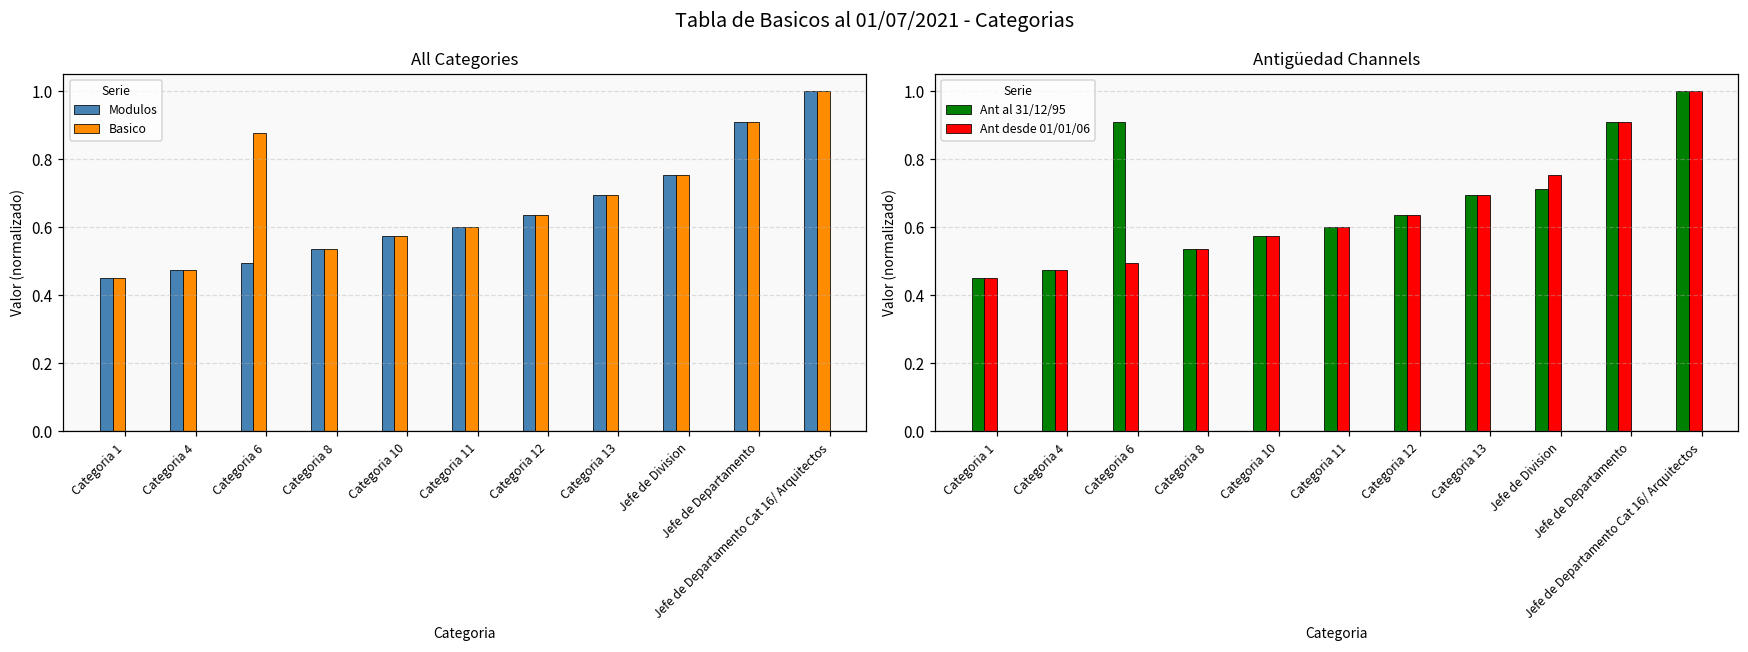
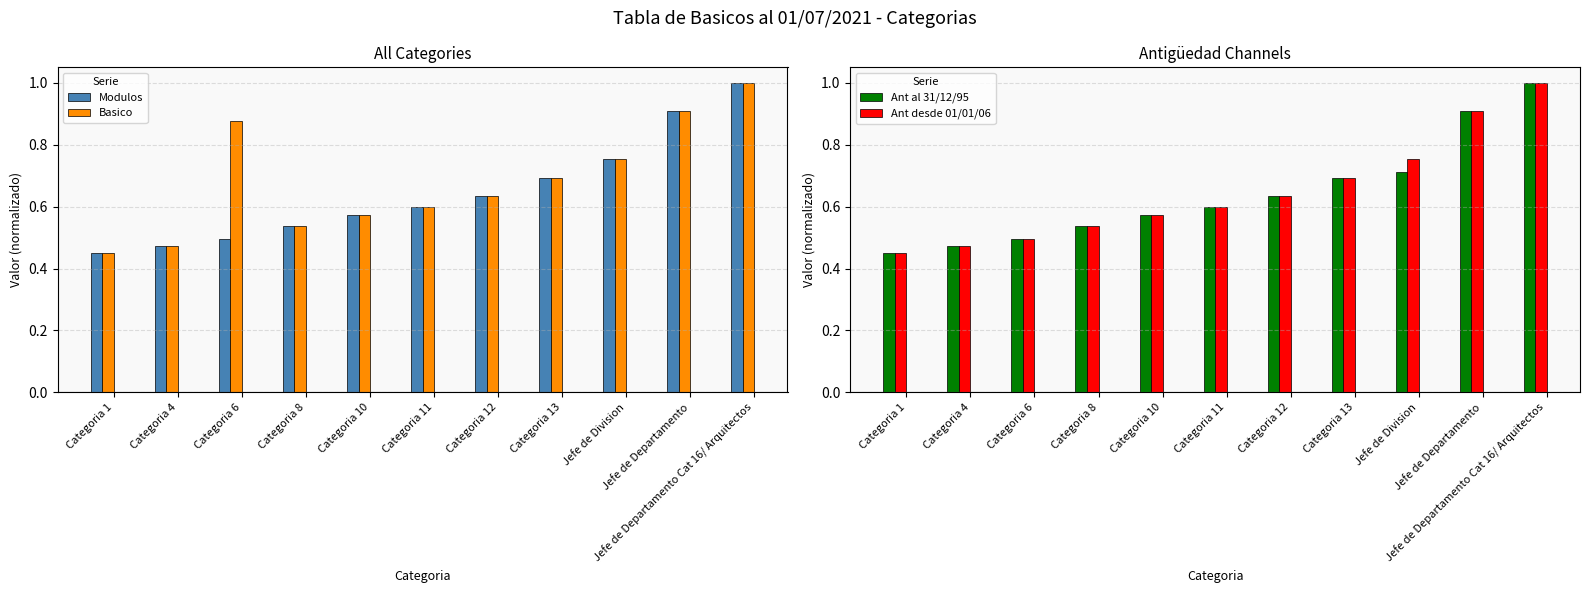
  {
    "All Categories": {
      "Modulos": {
        "Categoria 1": 0.45,
        "Categoria 4": 0.47,
        "Categoria 6": 0.50,
        "Categoria 8": 0.54,
        "Categoria 10": 0.57,
        "Categoria 11": 0.60,
        "Categoria 12": 0.63,
        "Categoria 13": 0.69,
        "Jefe de Division": 0.75,
        "Jefe de Departamento": 0.91,
        "Jefe de Departamento Cat 16/ Arquitectos": 1.00
      },
      "Basico": {
        "Categoria 1": 0.45,
        "Categoria 4": 0.47,
        "Categoria 6": 0.88,
        "Categoria 8": 0.54,
        "Categoria 10": 0.57,
        "Categoria 11": 0.60,
        "Categoria 12": 0.63,
        "Categoria 13": 0.69,
        "Jefe de Division": 0.75,
        "Jefe de Departamento": 0.91,
        "Jefe de Departamento Cat 16/ Arquitectos": 1.00
      }
    },
    "Antigüedad Channels": {
      "Ant al 31/12/95": {
        "Categoria 1": 0.45,
        "Categoria 4": 0.47,
-       "Categoria 6": 0.91,
+       "Categoria 6": 0.50,
        "Categoria 8": 0.54,
        "Categoria 10": 0.57,
        "Categoria 11": 0.60,
        "Categoria 12": 0.63,
        "Categoria 13": 0.69,
        "Jefe de Division": 0.71,
        "Jefe de Departamento": 0.91,
        "Jefe de Departamento Cat 16/ Arquitectos": 1.00
      },
      "Ant desde 01/01/06": {
        "Categoria 1": 0.45,
        "Categoria 4": 0.47,
        "Categoria 6": 0.50,
        "Categoria 8": 0.54,
        "Categoria 10": 0.57,
        "Categoria 11": 0.60,
        "Categoria 12": 0.63,
        "Categoria 13": 0.69,
        "Jefe de Division": 0.75,
        "Jefe de Departamento": 0.91,
        "Jefe de Departamento Cat 16/ Arquitectos": 1.00
      }
    }
  }
